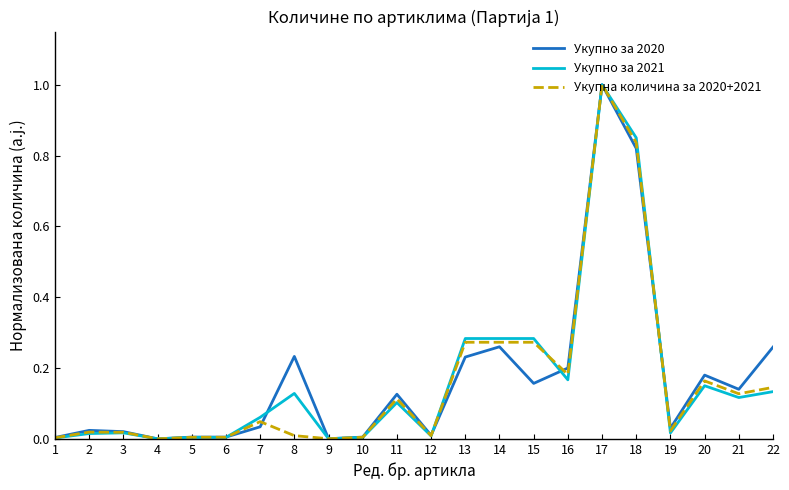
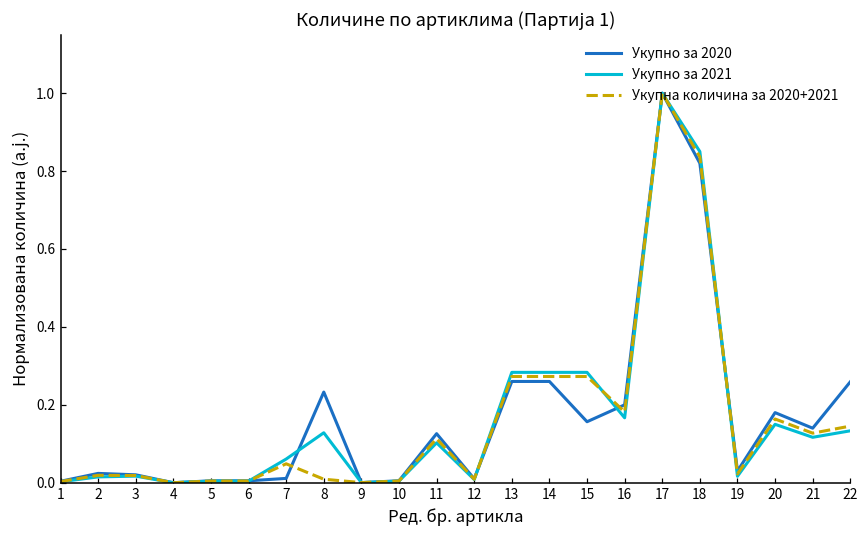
  {
    "Укупно за 2020": {
-     "7": 0.03,
+     "7": 0.01,
      "8": 0.23,
      "11": 0.13,
-     "13": 0.23,
+     "13": 0.26,
      "14": 0.26,
      "15": 0.16,
      "16": 0.20,
      "18": 0.82,
      "19": 0.03,
      "20": 0.18,
      "21": 0.14,
      "22": 0.26
    },
    "Укупно за 2021": {
      "7": 0.06,
      "8": 0.13,
      "11": 0.10,
      "13": 0.28,
      "14": 0.28,
      "15": 0.28,
      "16": 0.17,
      "18": 0.85,
      "20": 0.15,
      "21": 0.12,
      "22": 0.13
    },
    "Укупна количина за 2020+2021": {
      "7": 0.05,
      "8": 0.01,
      "11": 0.11,
      "13": 0.27,
      "14": 0.27,
      "15": 0.27,
      "16": 0.18,
      "18": 0.84,
      "20": 0.16,
      "21": 0.13,
      "22": 0.15
    }
  }
